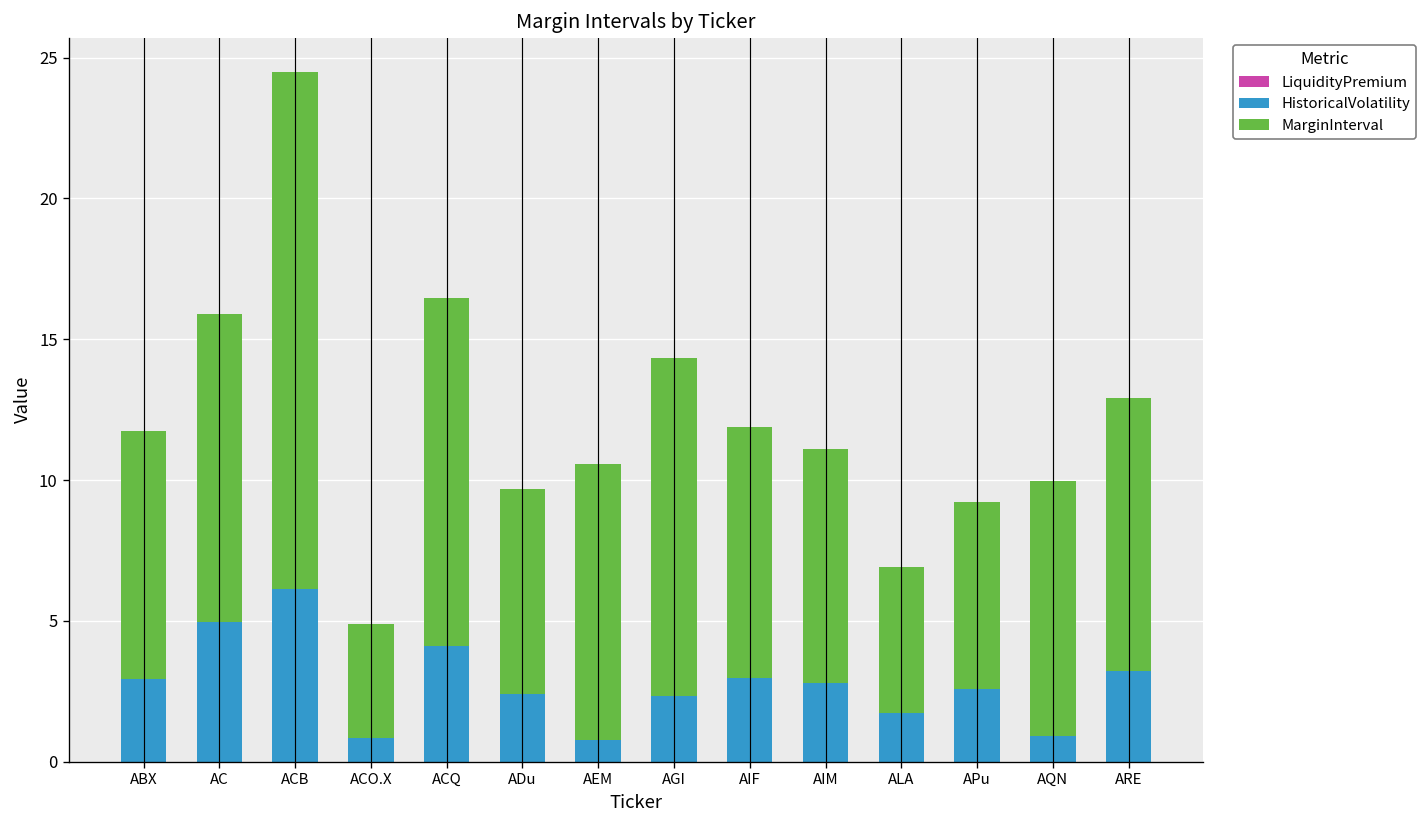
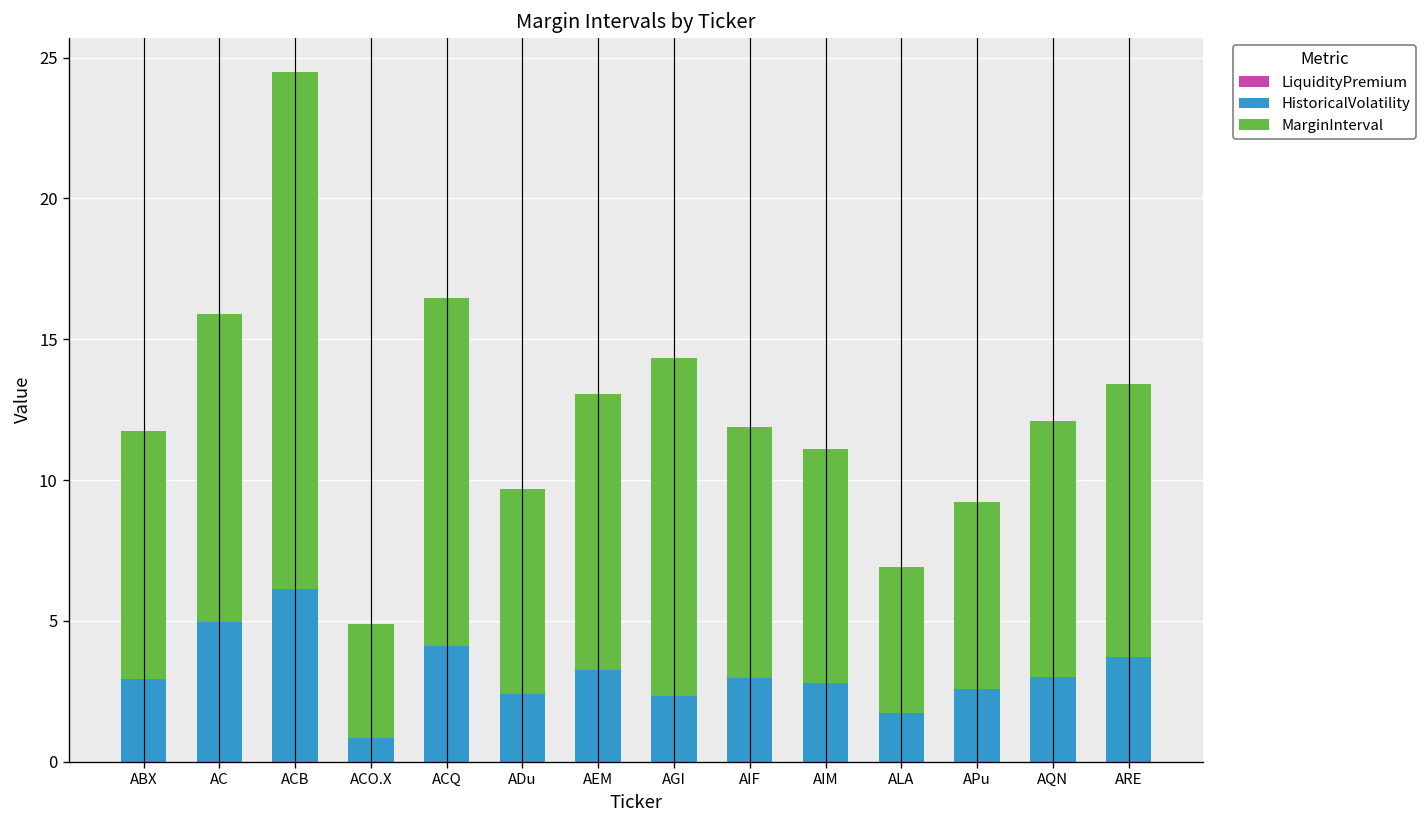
  {
    "LiquidityPremium": {
      "ABX": 0.0,
      "AC": 0.0,
      "ACB": 0.0,
      "ACO.X": 0.0,
      "ACQ": 0.0,
      "ADu": 0.0,
      "AEM": 0.0,
      "AGI": 0.0,
      "AIF": 0.0,
      "AIM": 0.0,
      "ALA": 0.0,
      "APu": 0.0,
      "AQN": 0.0,
      "ARE": 0.0
    },
    "HistoricalVolatility": {
      "ABX": 2.9,
      "AC": 4.9,
      "ACB": 6.1,
      "ACO.X": 0.9,
      "ACQ": 4.1,
      "ADu": 2.4,
-     "AEM": 0.8,
+     "AEM": 3.3,
      "AGI": 2.3,
      "AIF": 3.0,
      "AIM": 2.8,
      "ALA": 1.7,
      "APu": 2.6,
-     "AQN": 0.9,
-     "ARE": 3.2
+     "AQN": 3.0,
+     "ARE": 3.7
    },
    "MarginInterval": {
      "ABX": 8.8,
      "AC": 11.0,
      "ACB": 18.4,
      "ACO.X": 4.0,
      "ACQ": 12.4,
      "ADu": 7.3,
      "AEM": 9.8,
      "AGI": 12.0,
      "AIF": 8.9,
      "AIM": 8.3,
      "ALA": 5.2,
      "APu": 6.7,
      "AQN": 9.1,
      "ARE": 9.7
    }
  }
